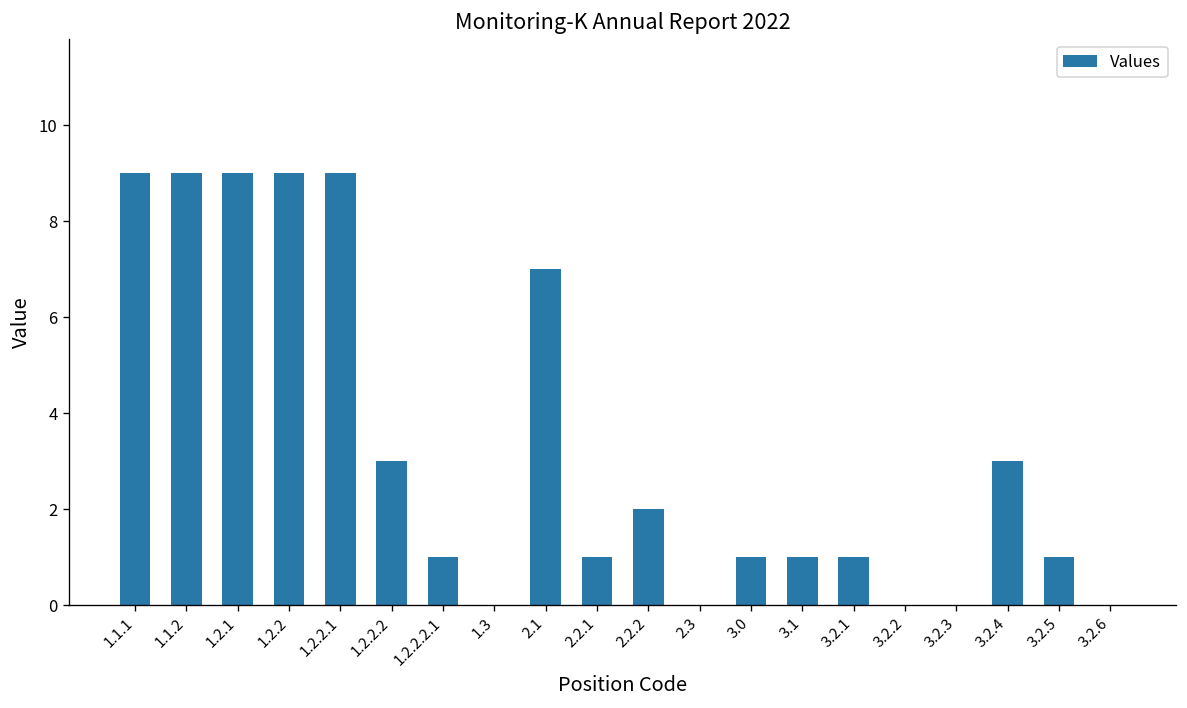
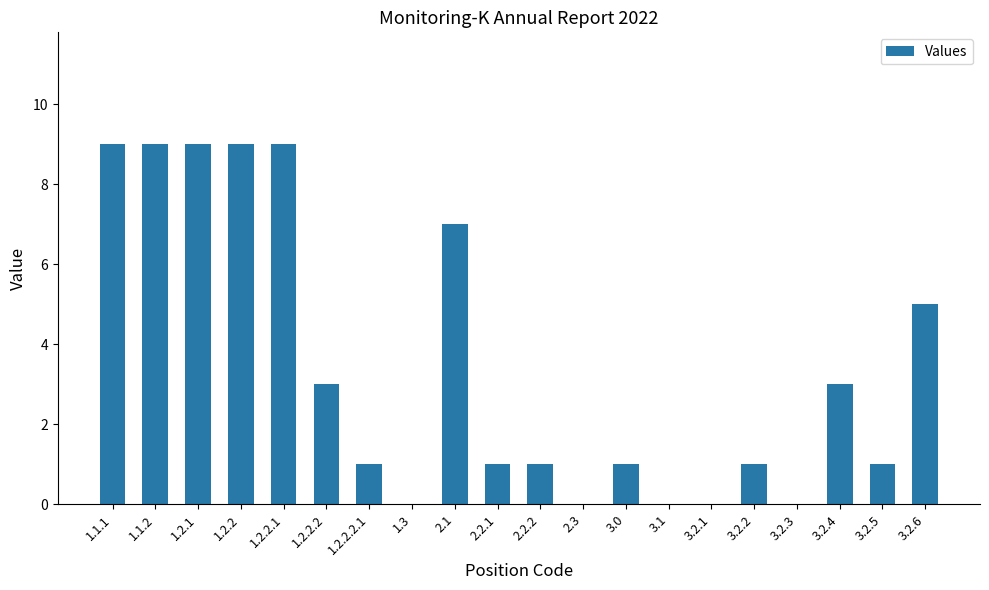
  {
    "1.1.1": 9,
    "1.1.2": 9,
    "1.2.1": 9,
    "1.2.2": 9,
    "1.2.2.1": 9,
    "1.2.2.2": 3,
    "1.2.2.2.1": 1,
    "1.3": 0,
    "2.1": 7,
    "2.2.1": 1,
-   "2.2.2": 2,
+   "2.2.2": 1,
    "2.3": 0,
    "3.0": 1,
-   "3.1": 1,
-   "3.2.1": 1,
-   "3.2.2": 0,
+   "3.1": 0,
+   "3.2.1": 0,
+   "3.2.2": 1,
    "3.2.3": 0,
    "3.2.4": 3,
    "3.2.5": 1,
-   "3.2.6": 0
+   "3.2.6": 5
  }
